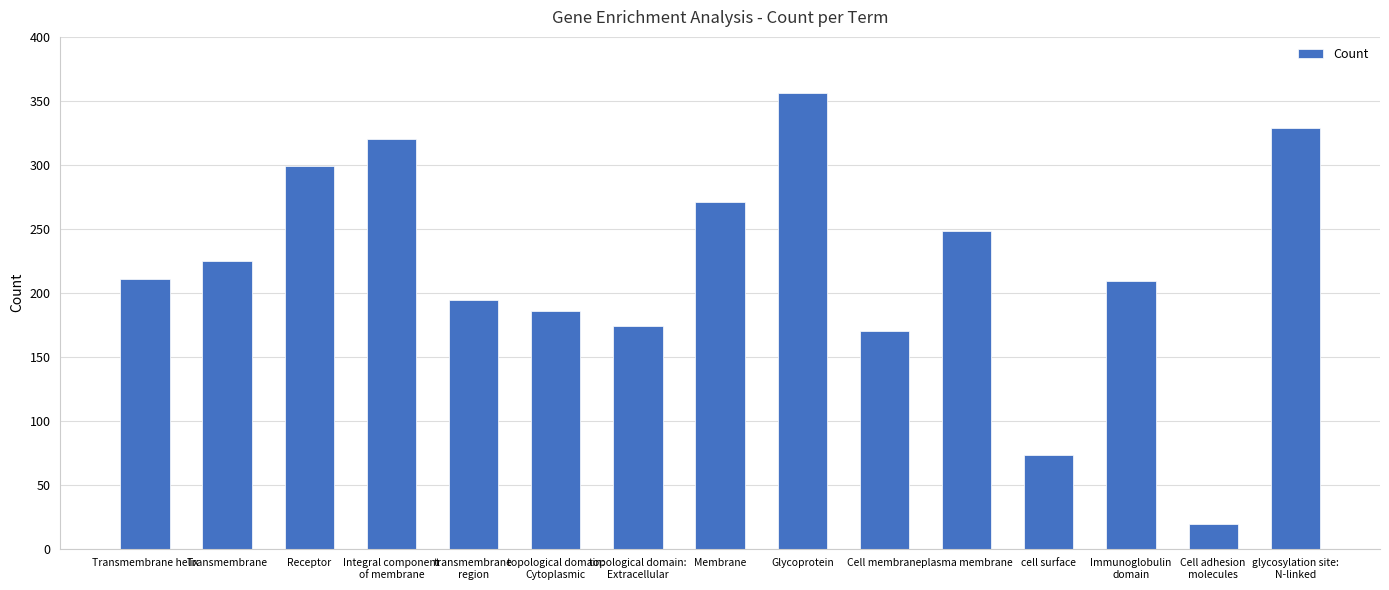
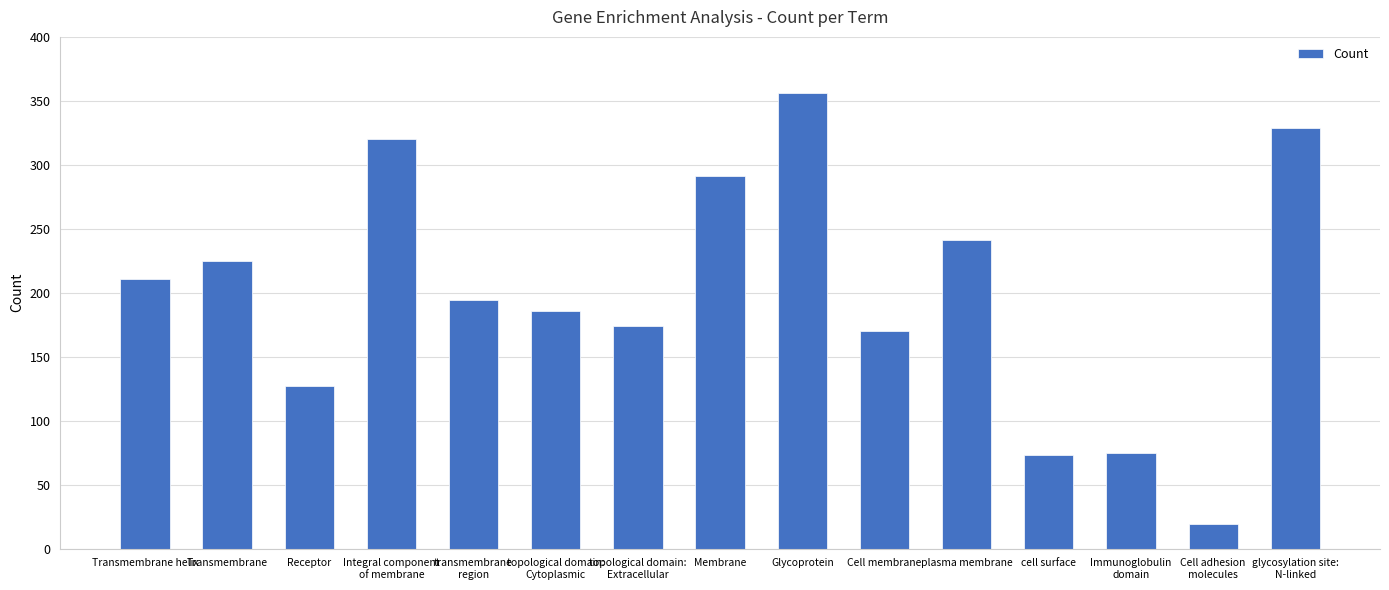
  {
    "Transmembrane helix": 211,
    "Transmembrane": 225,
-   "Receptor": 299,
+   "Receptor": 127,
    "Integral component of membrane": 320,
    "transmembrane region": 194,
-   "Membrane": 271,
+   "Membrane": 291,
    "Glycoprotein": 356,
    "Cell membrane": 170,
-   "plasma membrane": 248,
+   "plasma membrane": 241,
    "cell surface": 73,
-   "Immunoglobulin domain": 209,
+   "Immunoglobulin domain": 75,
    "Cell adhesion molecules": 19,
    "glycosylation site: N-linked": 329
  }
